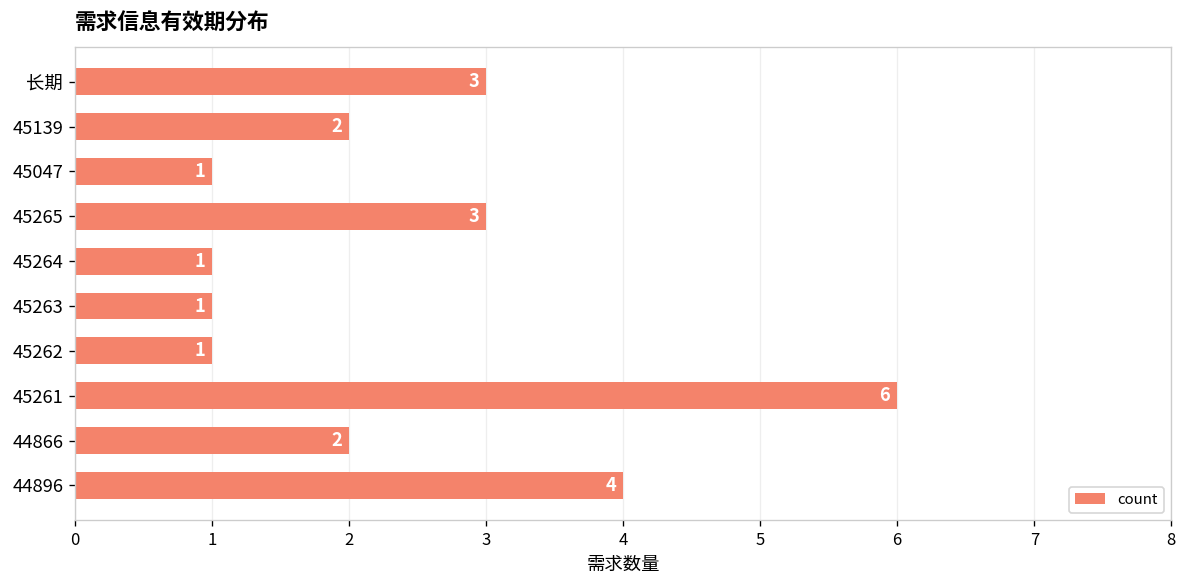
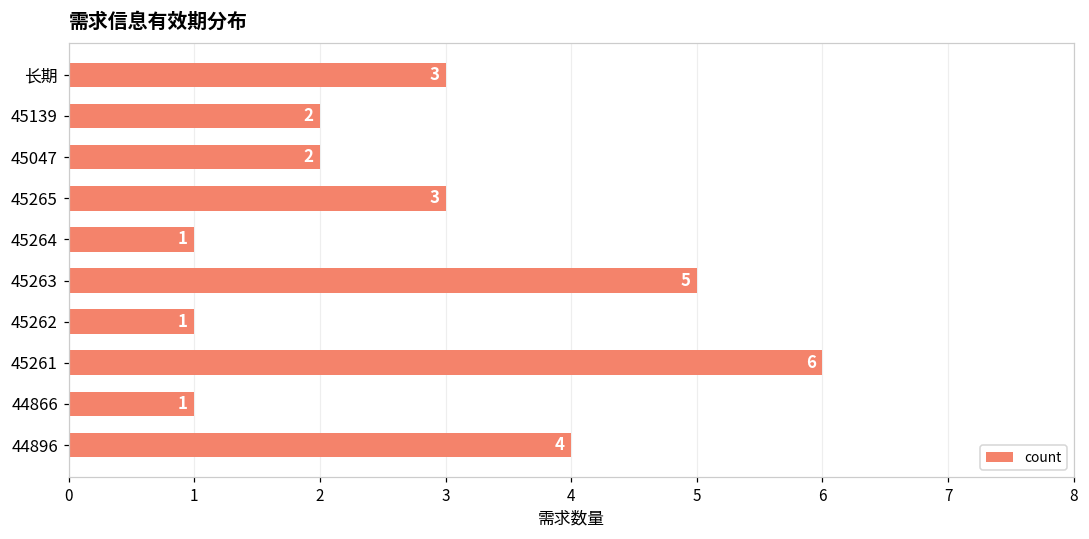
  {
    "长期": 3,
    "45139": 2,
-   "45047": 1,
+   "45047": 2,
    "45265": 3,
    "45264": 1,
-   "45263": 1,
+   "45263": 5,
    "45262": 1,
    "45261": 6,
-   "44866": 2,
+   "44866": 1,
    "44896": 4
  }
